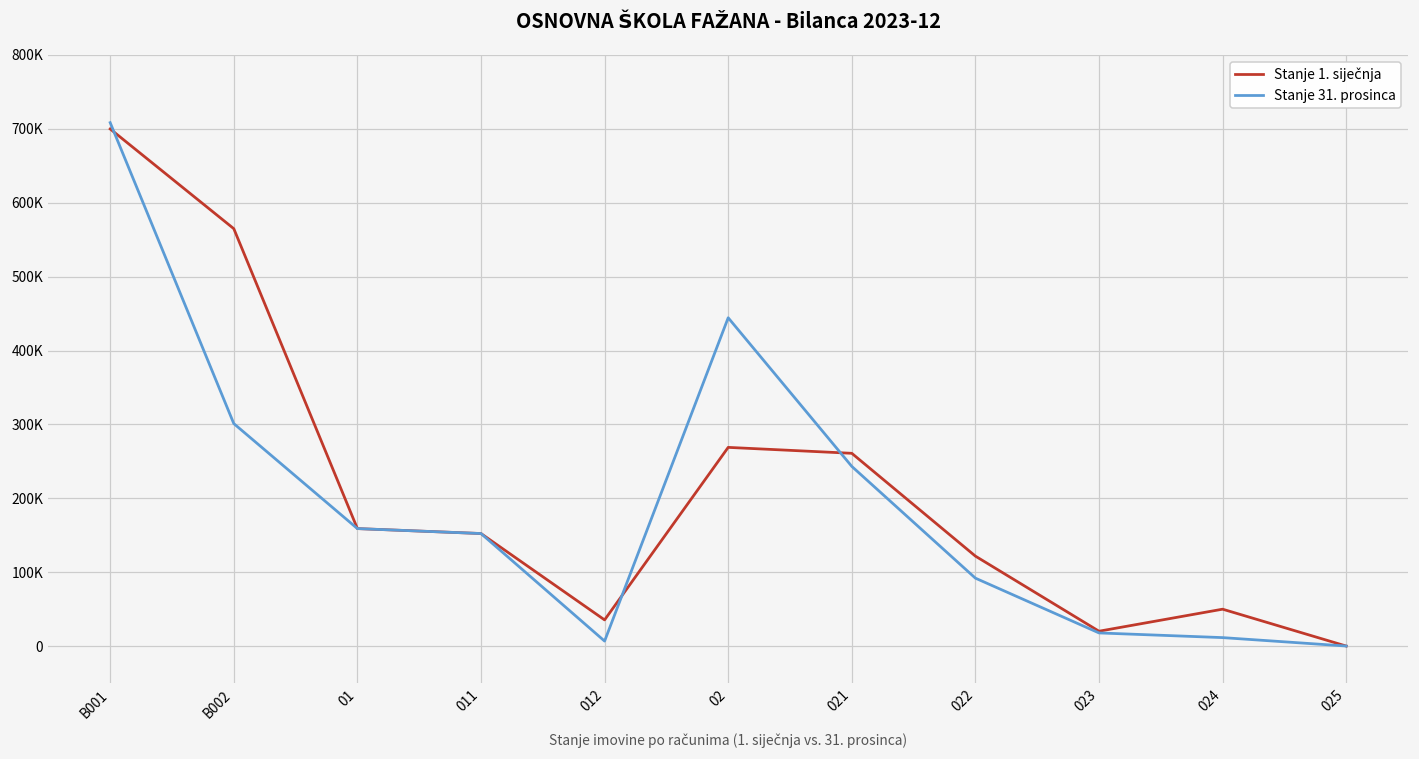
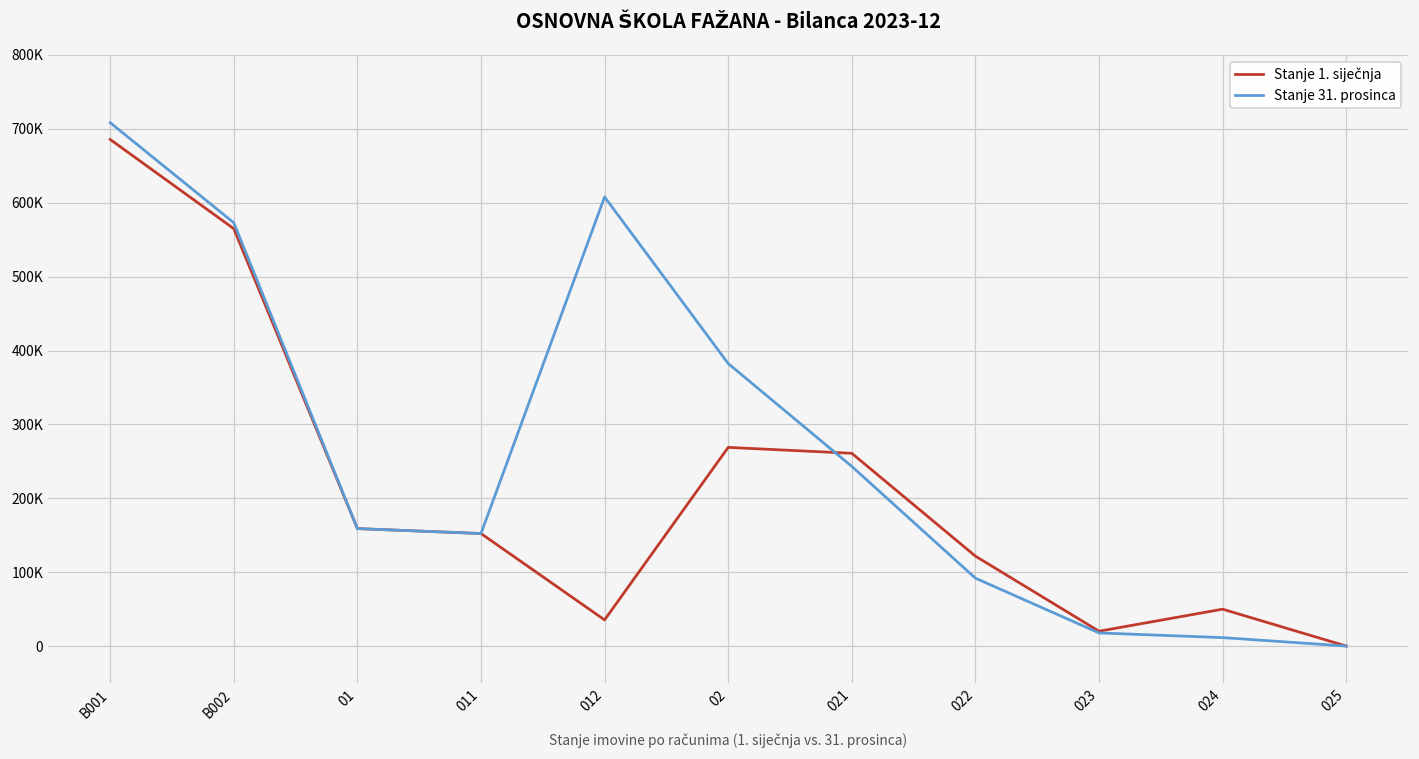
  {
    "Stanje 1. siječnja": {
-     "B001": 700000,
+     "B001": 690000,
      "B002": 560000,
      "012": 40000,
      "02": 270000,
      "021": 260000,
      "022": 120000,
      "024": 50000
    },
    "Stanje 31. prosinca": {
      "B001": 710000,
-     "B002": 300000,
-     "012": 10000,
-     "02": 440000,
+     "B002": 570000,
+     "012": 610000,
+     "02": 380000,
      "021": 240000,
      "022": 90000,
      "024": 10000
    }
  }
